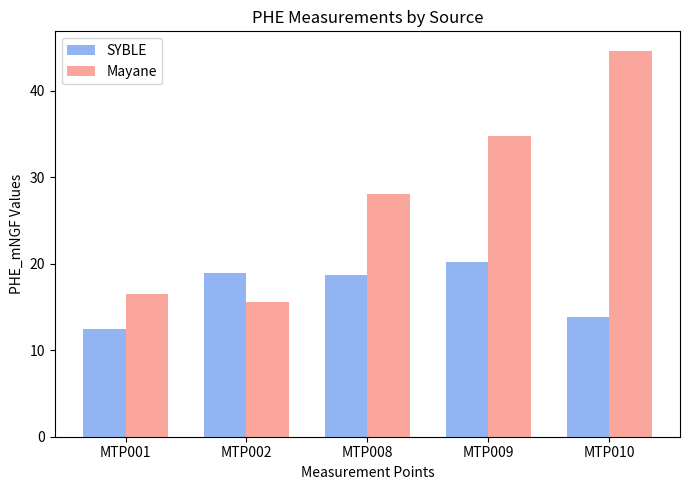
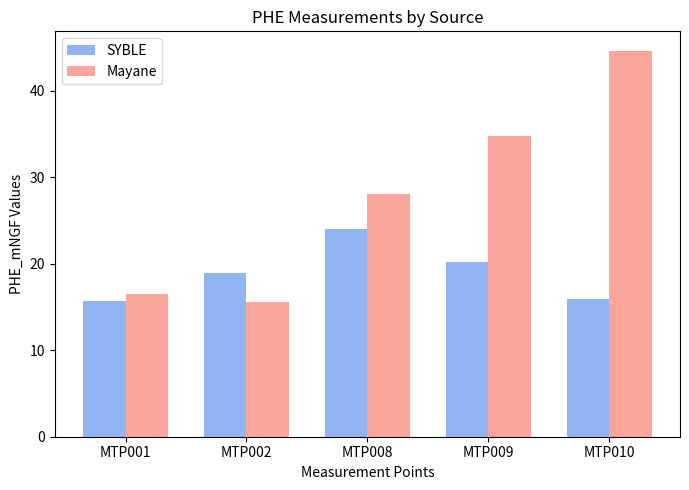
  {
    "SYBLE": {
-     "MTP001": 13,
+     "MTP001": 16,
      "MTP002": 19,
-     "MTP008": 19,
+     "MTP008": 24,
      "MTP009": 20,
-     "MTP010": 14
+     "MTP010": 16
    },
    "Mayane": {
      "MTP001": 17,
      "MTP002": 16,
      "MTP008": 28,
      "MTP009": 35,
      "MTP010": 45
    }
  }
